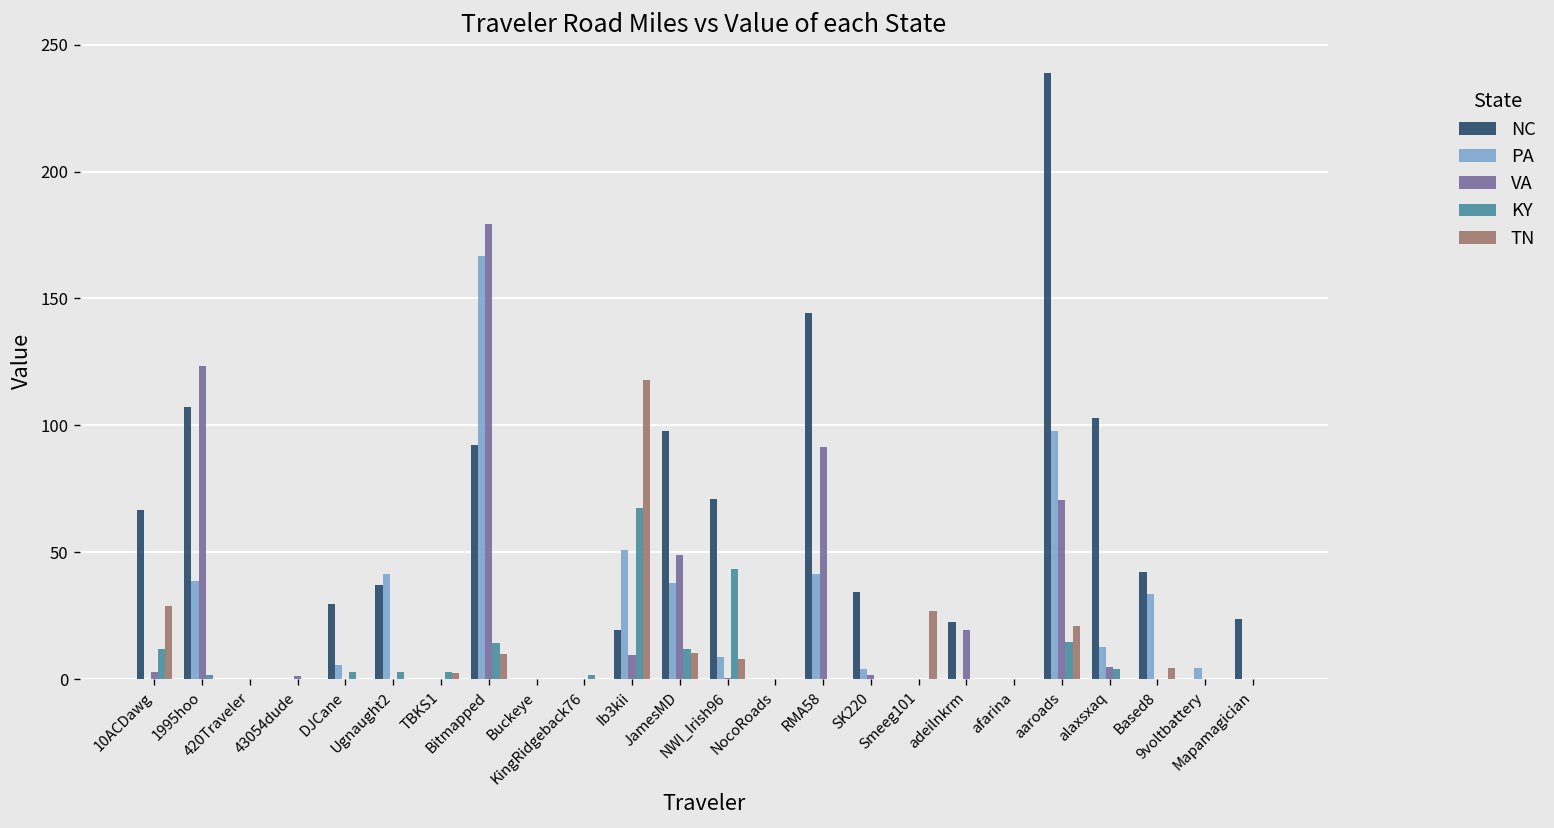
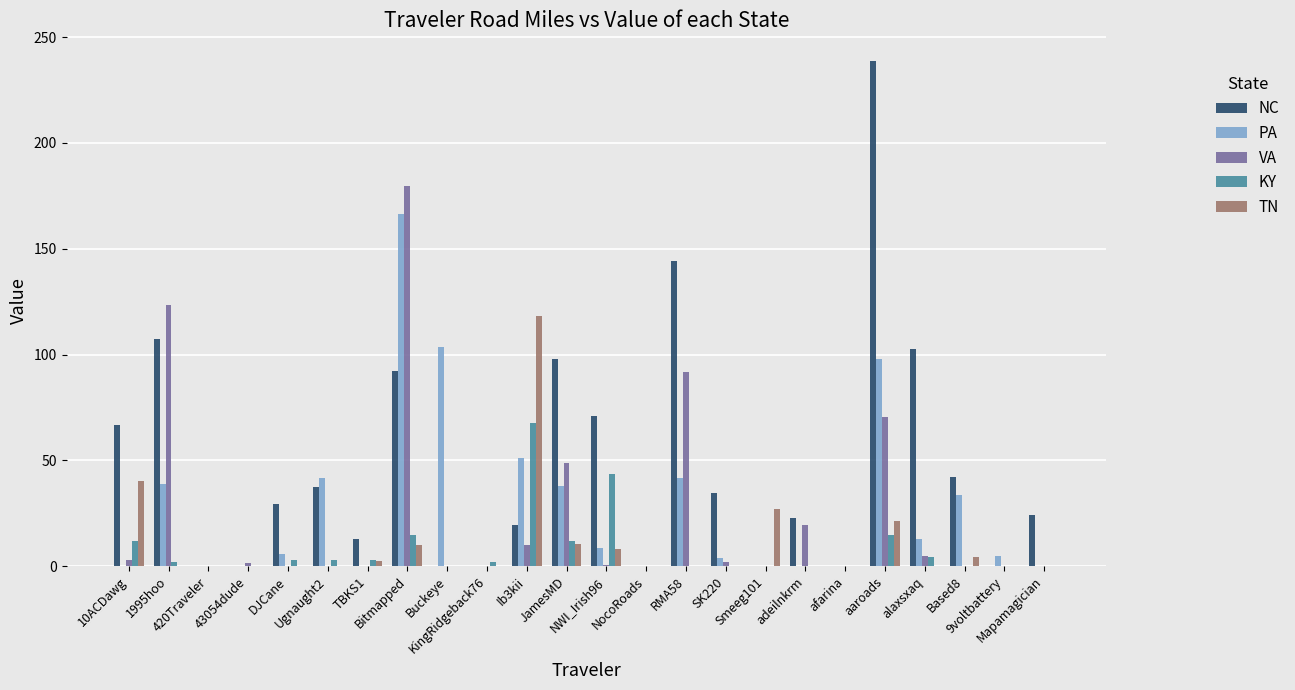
  {
    "NC": {
      "10ACDawg": 67,
      "1995hoo": 107,
      "420Traveler": 0,
      "43054dude": 0,
      "DJCane": 30,
      "Ugnaught2": 37,
-     "TBKS1": 0,
+     "TBKS1": 13,
      "Bitmapped": 92,
      "Buckeye": 0,
      "KingRidgeback76": 0,
      "Ib3kii": 19,
      "JamesMD": 98,
      "NWI_Irish96": 71,
      "NocoRoads": 0,
      "RMA58": 144,
      "SK220": 34,
      "Smeeg101": 0,
      "adeilnkrm": 23,
      "afarina": 0,
      "aaroads": 239,
      "alaxsxaq": 103,
      "Based8": 42,
      "9voltbattery": 0,
      "Mapamagician": 24
    },
    "PA": {
      "10ACDawg": 0,
      "1995hoo": 39,
      "420Traveler": 0,
      "43054dude": 0,
      "DJCane": 6,
      "Ugnaught2": 42,
      "TBKS1": 0,
      "Bitmapped": 167,
-     "Buckeye": 0,
+     "Buckeye": 103,
      "KingRidgeback76": 0,
      "Ib3kii": 51,
      "JamesMD": 38,
      "NWI_Irish96": 9,
      "NocoRoads": 0,
      "RMA58": 42,
      "SK220": 4,
      "Smeeg101": 0,
      "adeilnkrm": 0,
      "afarina": 0,
      "aaroads": 98,
      "alaxsxaq": 13,
      "Based8": 34,
      "9voltbattery": 5,
      "Mapamagician": 0
    },
    "TN": {
-     "10ACDawg": 29,
+     "10ACDawg": 40,
      "1995hoo": 0,
      "420Traveler": 0,
      "43054dude": 0,
      "DJCane": 0,
      "Ugnaught2": 0,
      "TBKS1": 2,
      "Bitmapped": 10,
      "Buckeye": 0,
      "KingRidgeback76": 0,
      "Ib3kii": 118,
      "JamesMD": 10,
      "NWI_Irish96": 8,
      "NocoRoads": 0,
      "RMA58": 0,
      "SK220": 0,
      "Smeeg101": 27,
      "adeilnkrm": 0,
      "afarina": 0,
      "aaroads": 21,
      "alaxsxaq": 0,
      "Based8": 4,
      "9voltbattery": 0,
      "Mapamagician": 0
    }
  }
